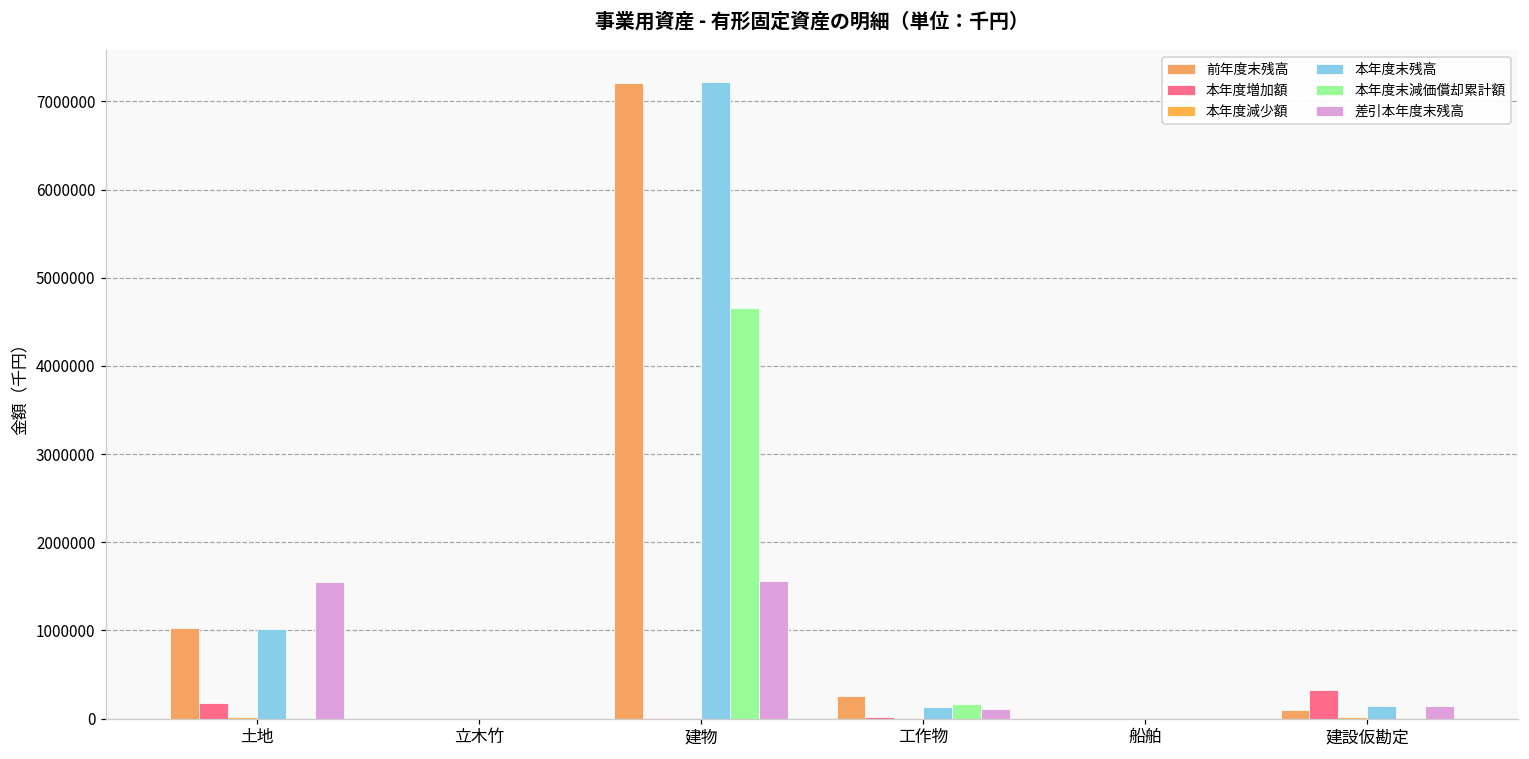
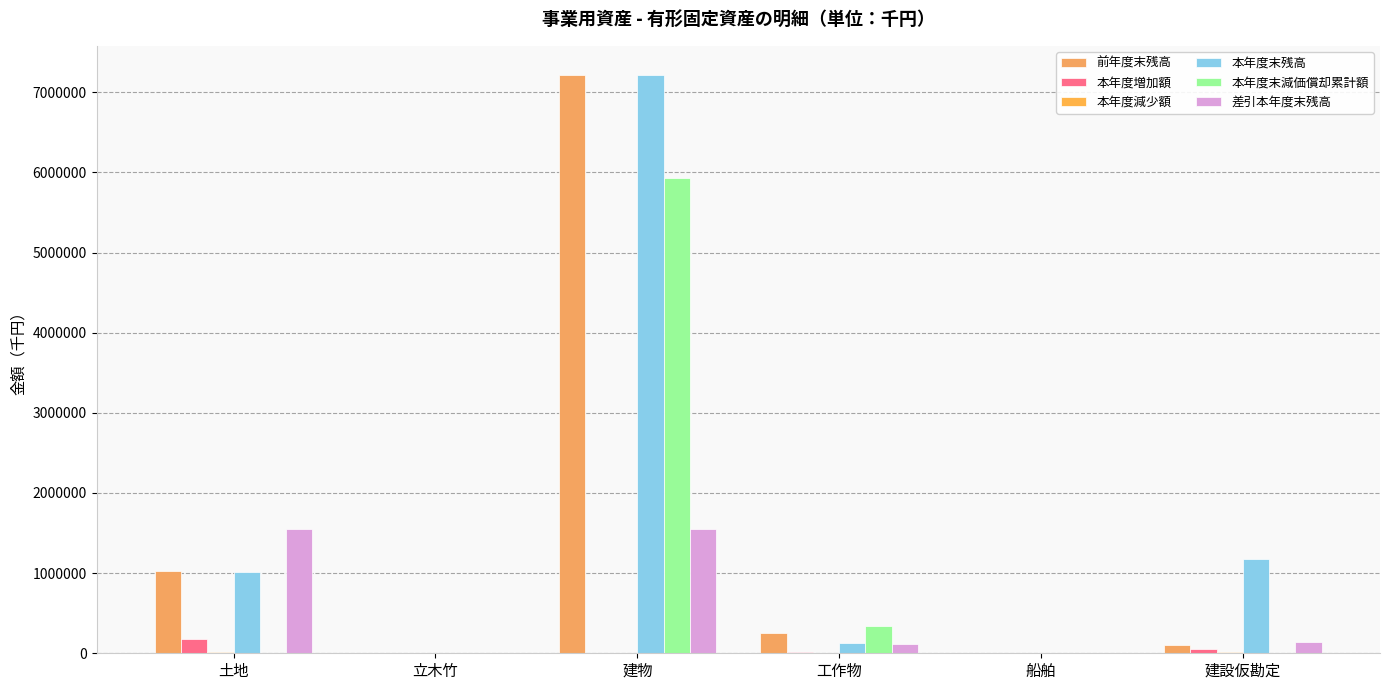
  {
    "本年度増加額": {
      "土地": 200000,
      "立木竹": 0,
      "船舶": 0,
-     "建設仮勘定": 300000
+     "建設仮勘定": 100000
    },
    "本年度末残高": {
      "土地": 1000000,
      "立木竹": 0,
      "建物": 7200000,
      "工作物": 100000,
      "船舶": 0,
-     "建設仮勘定": 100000
+     "建設仮勘定": 1200000
    },
    "本年度末減価償却累計額": {
      "土地": 0,
      "立木竹": 0,
-     "建物": 4700000,
-     "工作物": 200000,
+     "建物": 5900000,
+     "工作物": 300000,
      "船舶": 0,
      "建設仮勘定": 0
    },
    "差引本年度末残高": {
      "土地": 1500000,
      "立木竹": 0,
      "建物": 1600000,
      "工作物": 100000,
      "船舶": 0,
      "建設仮勘定": 100000
    }
  }
